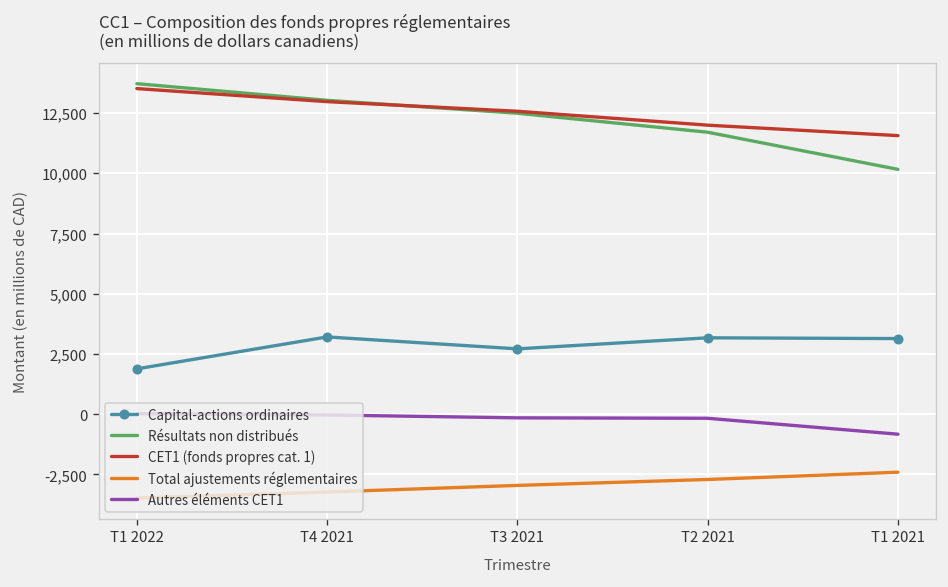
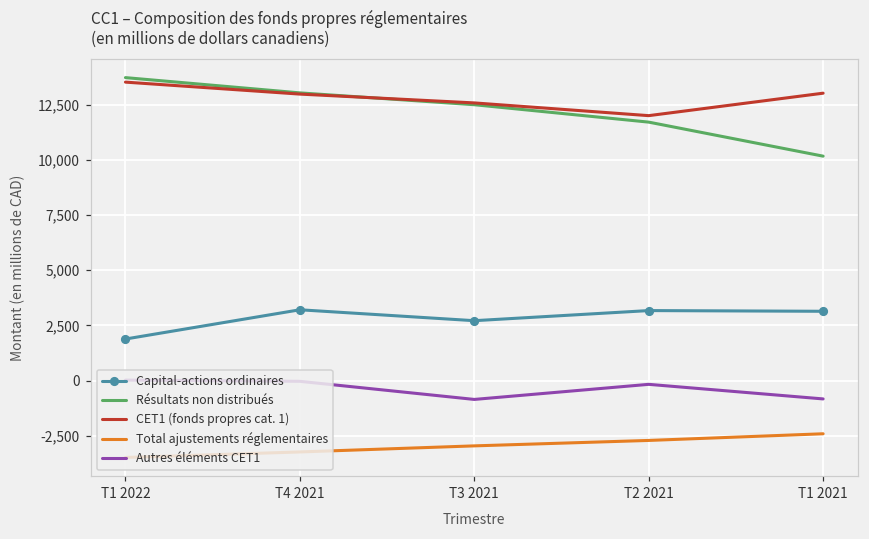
  {
    "Capital-actions ordinaires": {
      "T1 2022": "1,900",
      "T4 2021": "3,200",
      "T3 2021": "2,700",
      "T2 2021": "3,200",
      "T1 2021": "3,100"
    },
    "Résultats non distribués": {
      "T1 2022": "13,700",
      "T2 2021": "11,700",
      "T1 2021": "10,200"
    },
    "CET1 (fonds propres cat. 1)": {
      "T1 2022": "13,500",
      "T2 2021": "12,000",
-     "T1 2021": "11,600"
+     "T1 2021": "13,000"
    },
    "Total ajustements réglementaires": {
      "T3 2021": "-3,000",
      "T2 2021": "-2,700",
      "T1 2021": "-2,400"
    },
    "Autres éléments CET1": {
-     "T3 2021": "-200",
+     "T3 2021": "-900",
      "T2 2021": "-200",
      "T1 2021": "-800"
    }
  }
